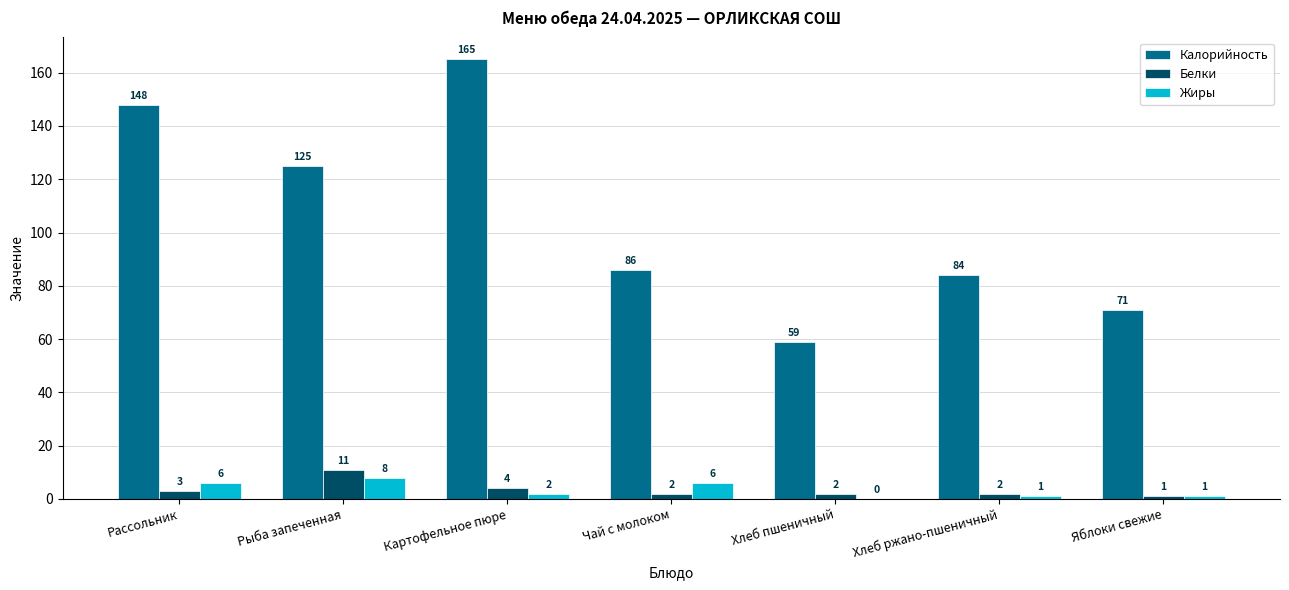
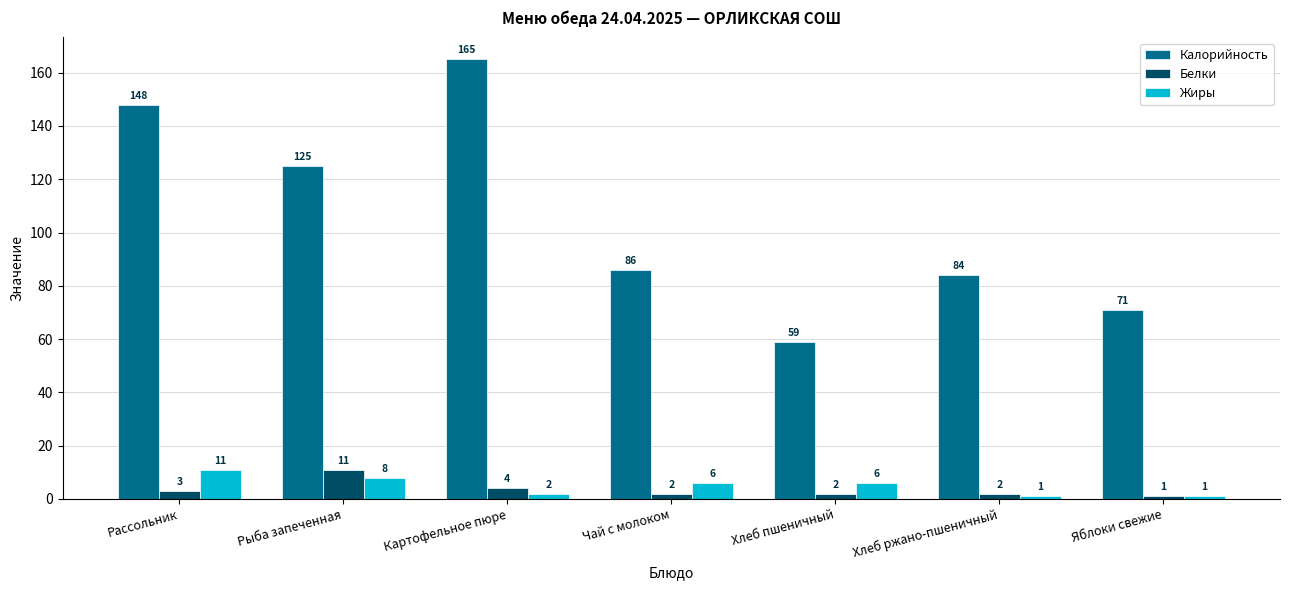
  {
    "Жиры": {
-     "Рассольник": 6,
+     "Рассольник": 11,
      "Рыба запеченная": 8,
      "Картофельное пюре": 2,
      "Чай с молоком": 6,
-     "Хлеб пшеничный": 0,
+     "Хлеб пшеничный": 6,
      "Хлеб ржано-пшеничный": 1,
      "Яблоки свежие": 1
    }
  }
